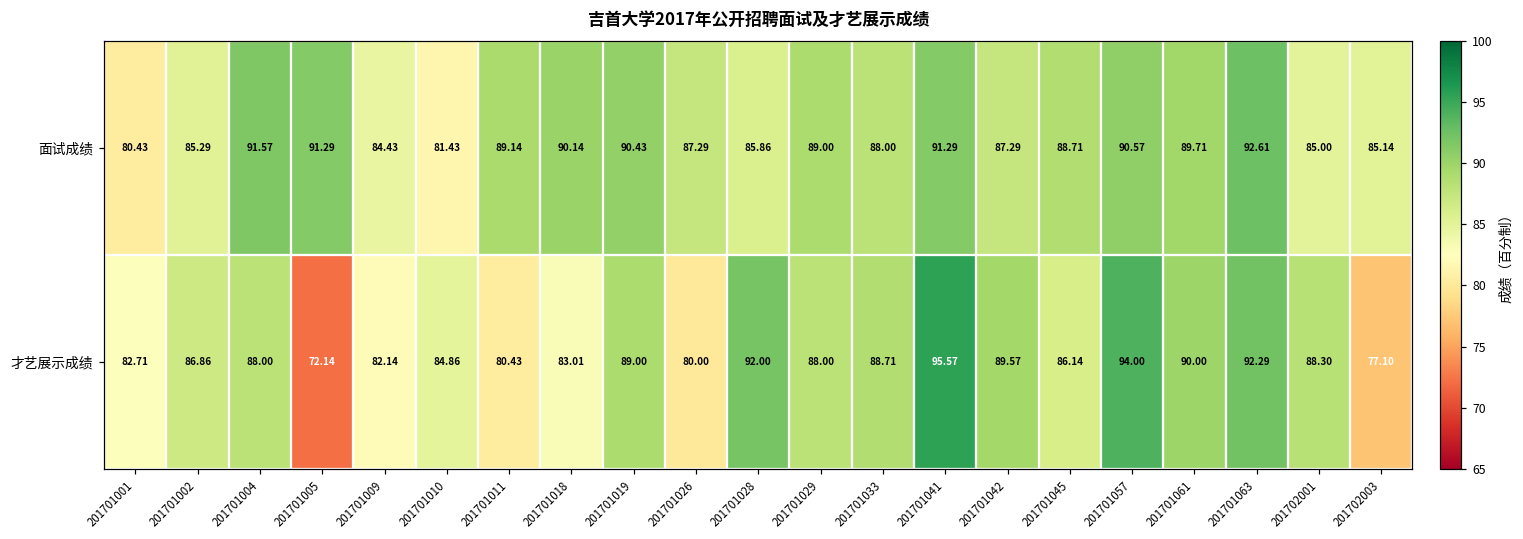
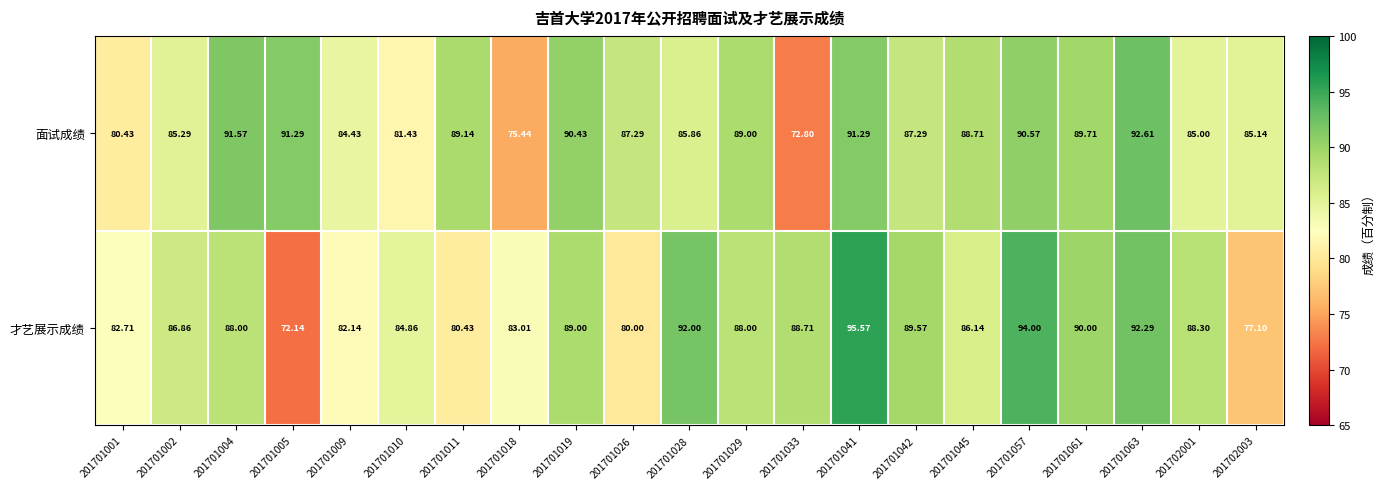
  {
    "面试成绩": {
      "201701001": 80.43,
      "201701002": 85.29,
      "201701004": 91.57,
      "201701005": 91.29,
      "201701009": 84.43,
      "201701010": 81.43,
      "201701011": 89.14,
-     "201701018": 90.14,
+     "201701018": 75.44,
      "201701019": 90.43,
      "201701026": 87.29,
      "201701028": 85.86,
      "201701029": 89.00,
-     "201701033": 88.00,
+     "201701033": 72.80,
      "201701041": 91.29,
      "201701042": 87.29,
      "201701045": 88.71,
      "201701057": 90.57,
      "201701061": 89.71,
      "201701063": 92.61,
      "201702001": 85.00,
      "201702003": 85.14
    },
    "才艺展示成绩": {
      "201701001": 82.71,
      "201701002": 86.86,
      "201701004": 88.00,
      "201701005": 72.14,
      "201701009": 82.14,
      "201701010": 84.86,
      "201701011": 80.43,
      "201701018": 83.01,
      "201701019": 89.00,
      "201701026": 80.00,
      "201701028": 92.00,
      "201701029": 88.00,
      "201701033": 88.71,
      "201701041": 95.57,
      "201701042": 89.57,
      "201701045": 86.14,
      "201701057": 94.00,
      "201701061": 90.00,
      "201701063": 92.29,
      "201702001": 88.30,
      "201702003": 77.10
    }
  }
